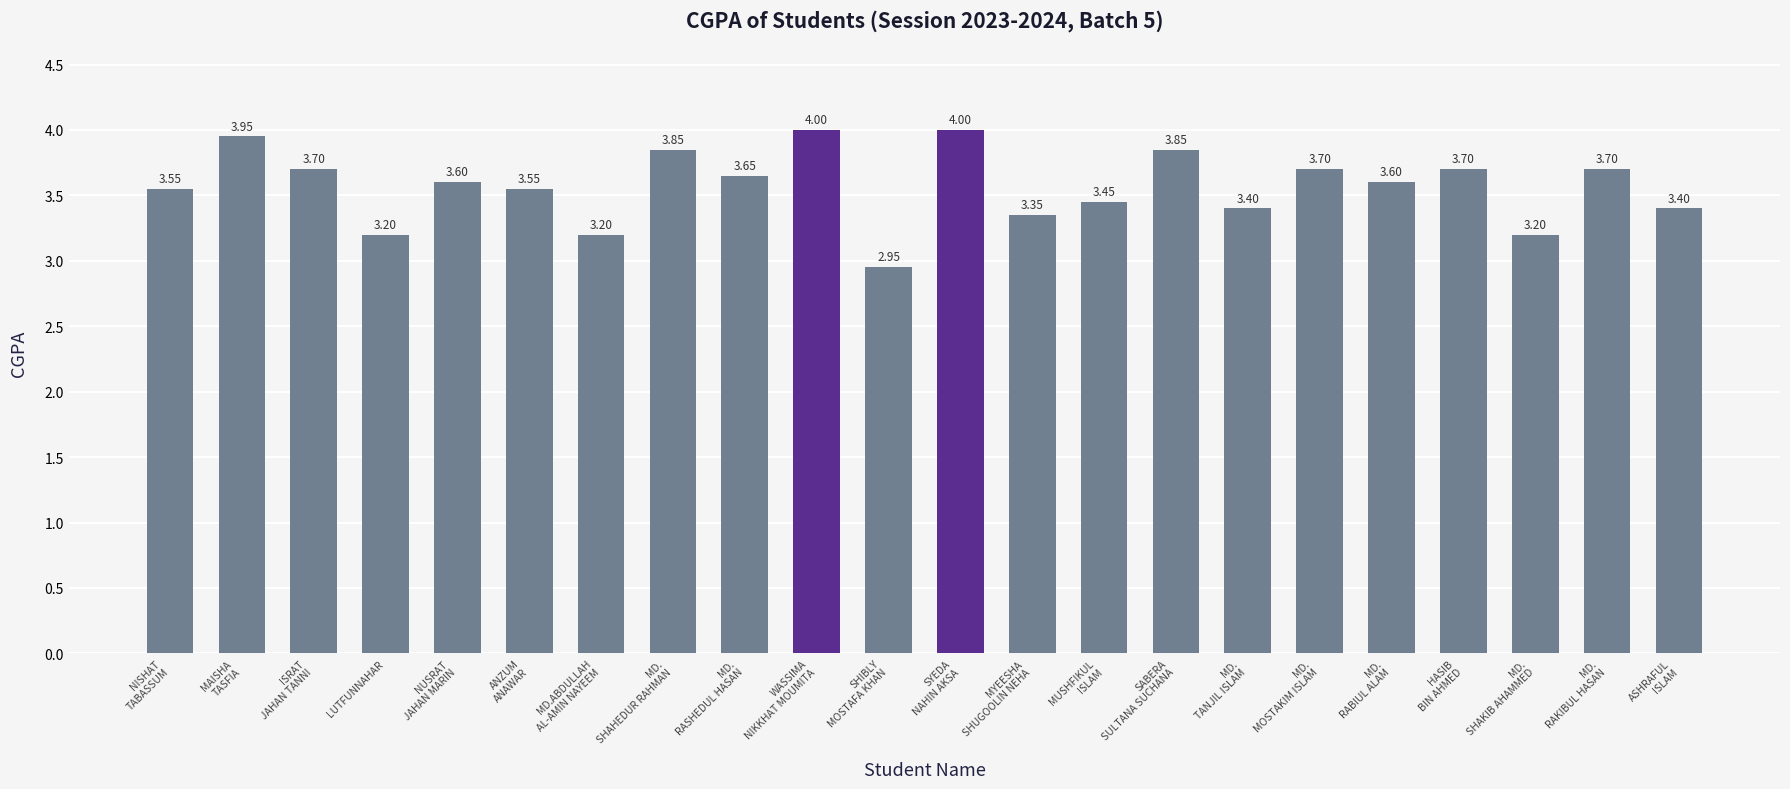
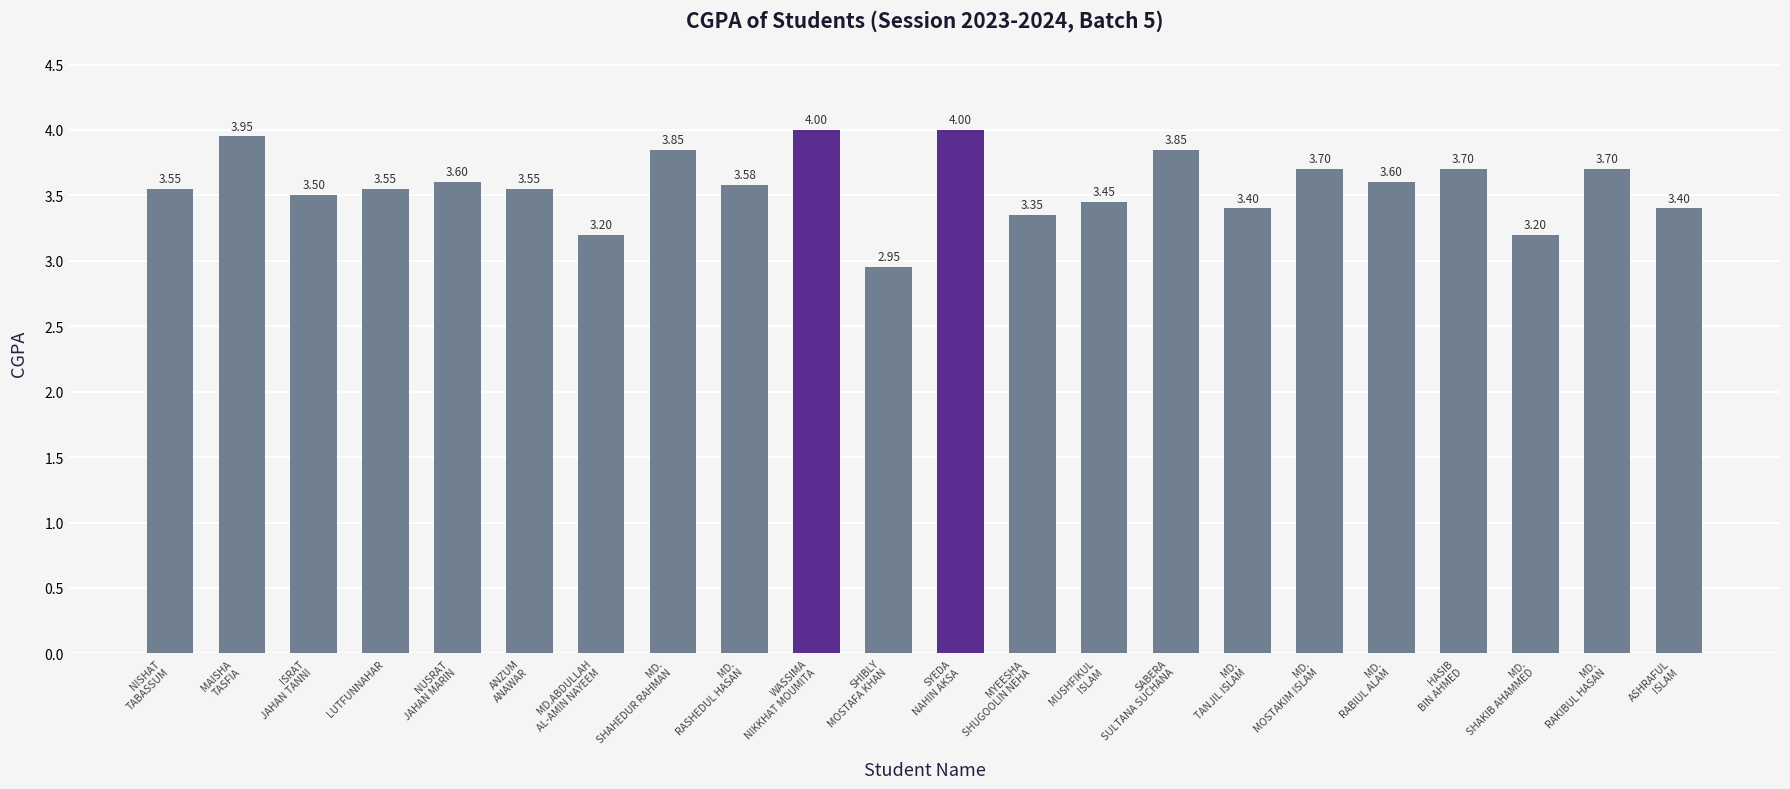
  {
    "NISHAT TABASSUM": 3.55,
    "MAISHA TASFIA": 3.95,
-   "ISRAT JAHAN TANNI": 3.70,
-   "LUTFUNNAHAR": 3.20,
+   "ISRAT JAHAN TANNI": 3.50,
+   "LUTFUNNAHAR": 3.55,
    "NUSRAT JAHAN MARIN": 3.60,
    "ANZUM ANAWAR": 3.55,
    "MD.ABDULLAH AL-AMIN NAYEEM": 3.20,
    "MD. SHAHEDUR RAHMAN": 3.85,
-   "MD. RASHEDUL HASAN": 3.65,
+   "MD. RASHEDUL HASAN": 3.58,
    "WASSIMA NIKKHAT MOUMITA": 4.00,
    "SHIBLY MOSTAFA KHAN": 2.95,
    "SYEDA NAHIN AKSA": 4.00,
    "MYEESHA SHUGOOLIN NEHA": 3.35,
    "MUSHFIKUL ISLAM": 3.45,
    "SABERA SULTANA SUCHANA": 3.85,
    "MD. TANJIL ISLAM": 3.40,
    "MD. MOSTAKIM ISLAM": 3.70,
    "MD. RABIUL ALAM": 3.60,
    "HASIB BIN AHMED": 3.70,
    "MD. SHAKIB AHAMMED": 3.20,
    "MD. RAKIBUL HASAN": 3.70,
    "ASHRAFUL ISLAM": 3.40
  }
